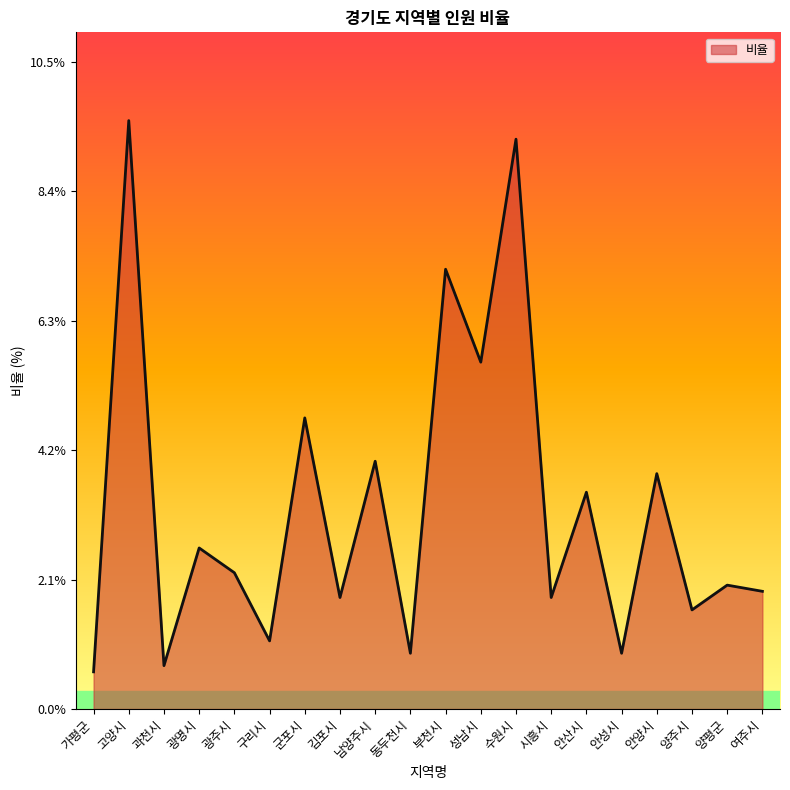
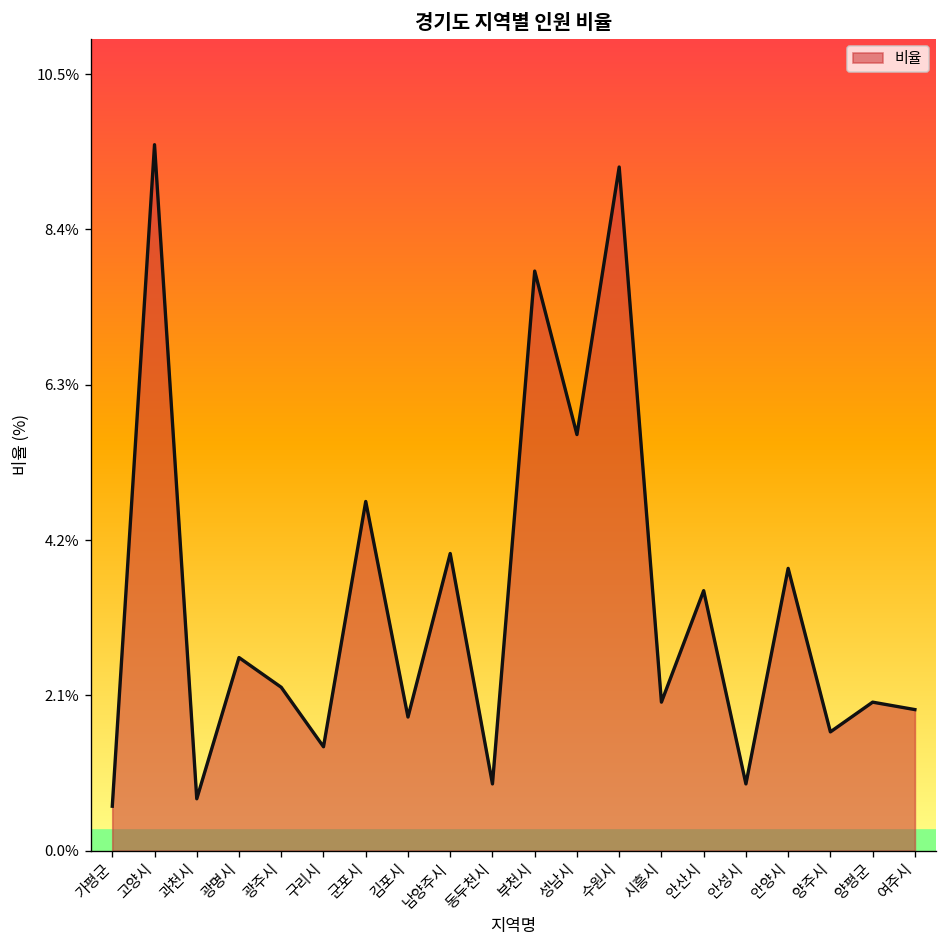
  {
    "가평군": "0.6%",
    "고양시": "9.5%",
    "과천시": "0.7%",
    "광명시": "2.6%",
    "광주시": "2.2%",
-   "구리시": "1.1%",
+   "구리시": "1.4%",
    "군포시": "4.7%",
    "김포시": "1.8%",
    "남양주시": "4.0%",
    "동두천시": "0.9%",
-   "부천시": "7.1%",
+   "부천시": "7.8%",
    "성남시": "5.6%",
    "수원시": "9.2%",
-   "시흥시": "1.8%",
+   "시흥시": "2.0%",
    "안산시": "3.5%",
    "안성시": "0.9%",
    "안양시": "3.8%",
    "양주시": "1.6%",
    "양평군": "2.0%",
    "여주시": "1.9%"
  }
